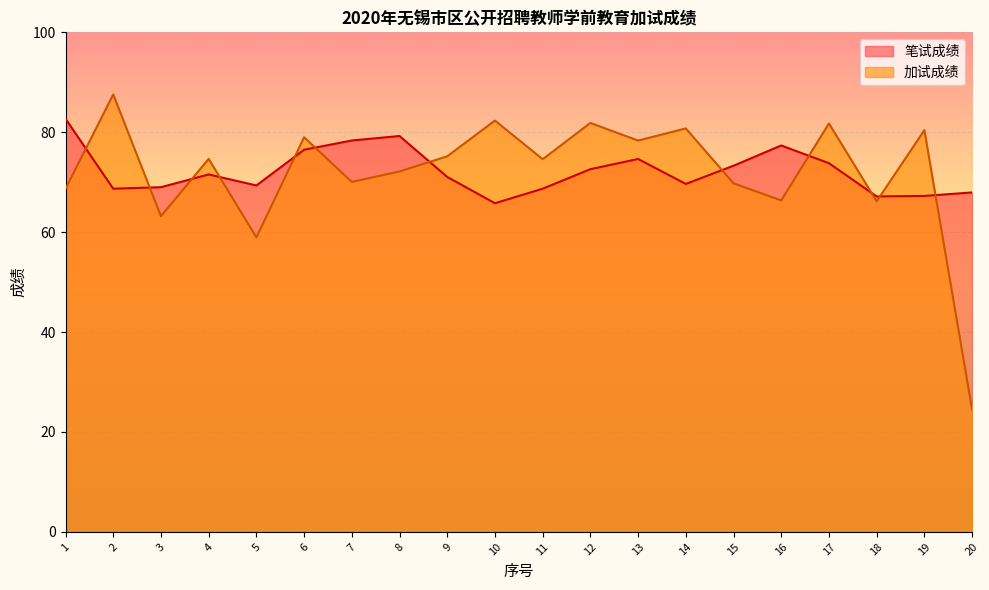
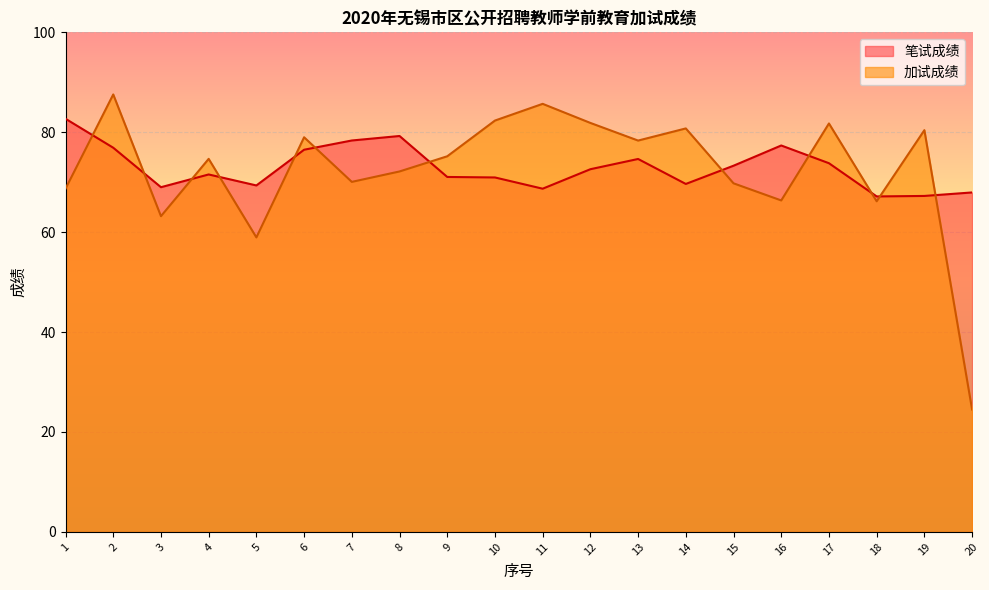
  {
    "笔试成绩": {
      "1": 83,
-     "2": 69,
+     "2": 77,
      "3": 69,
      "4": 72,
      "5": 69,
      "6": 77,
      "7": 78,
      "8": 79,
      "9": 71,
-     "10": 66,
+     "10": 71,
      "11": 69,
      "12": 73,
      "13": 75,
      "14": 70,
      "15": 73,
      "16": 77,
      "17": 74,
      "18": 67,
      "19": 67,
      "20": 68
    },
    "加试成绩": {
      "1": 69,
      "2": 88,
      "3": 63,
      "4": 75,
      "5": 59,
      "6": 79,
      "7": 70,
      "8": 72,
      "9": 75,
      "10": 82,
-     "11": 75,
+     "11": 86,
      "12": 82,
      "13": 78,
      "14": 81,
      "15": 70,
      "16": 66,
      "17": 82,
      "18": 66,
      "19": 80,
      "20": 25
    }
  }
